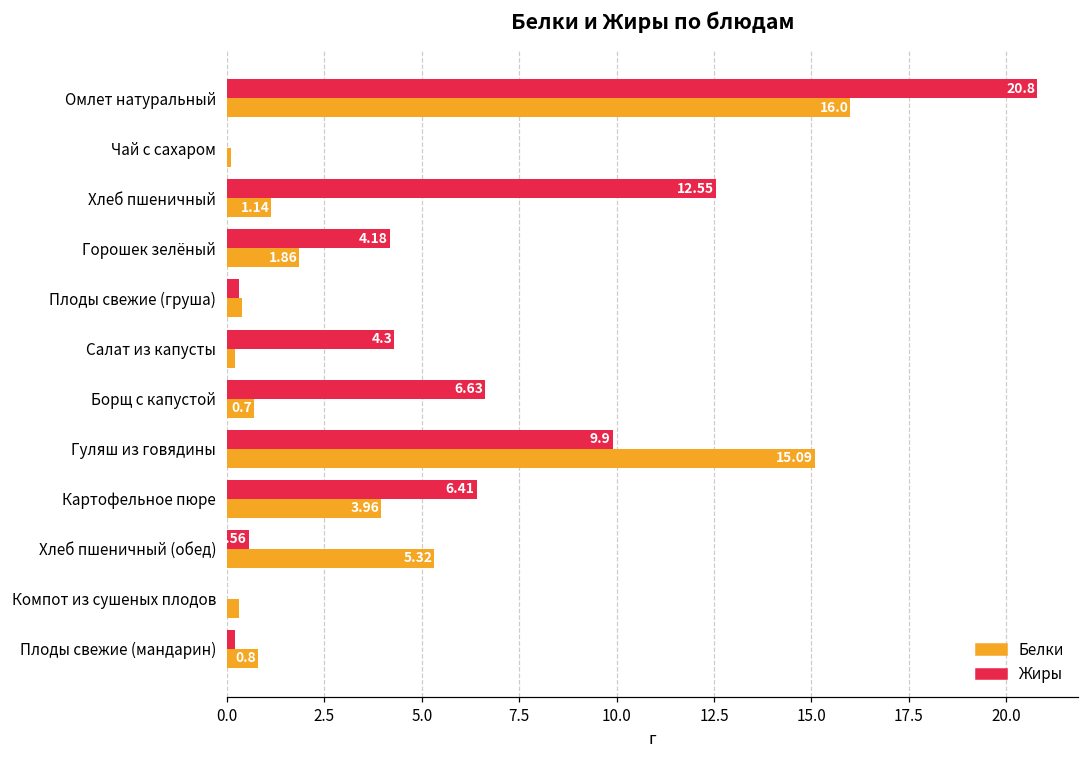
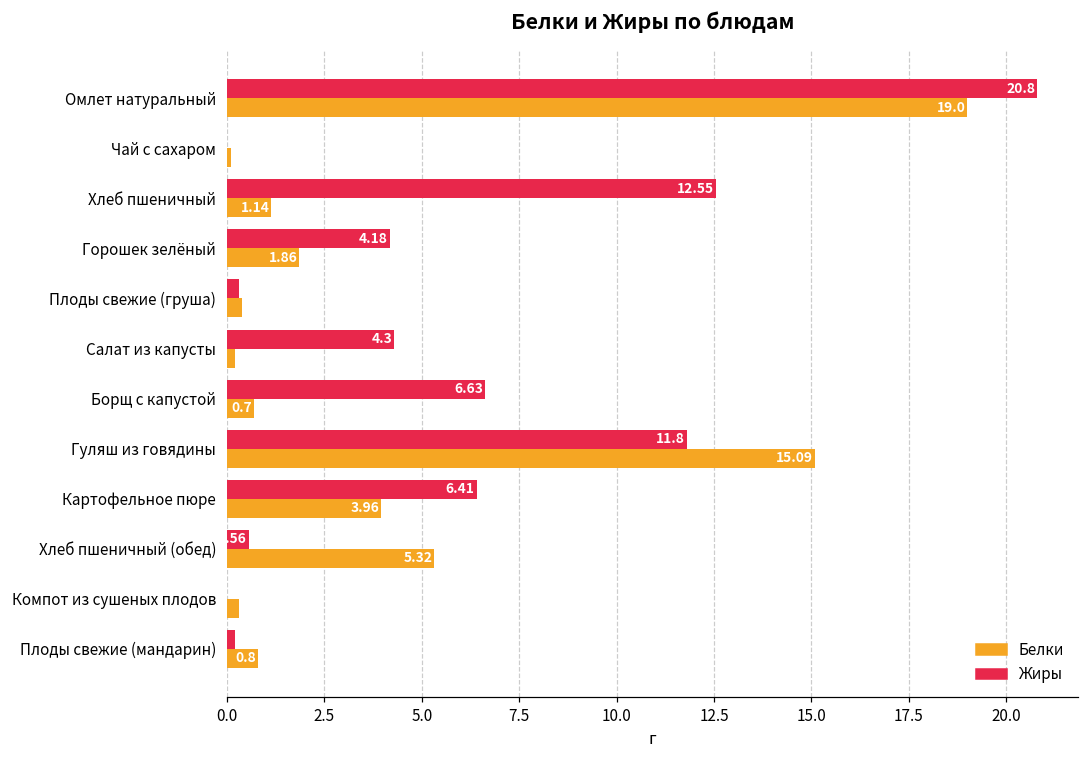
  {
    "Белки": {
-     "Омлет натуральный": 16.0,
+     "Омлет натуральный": 19.0,
      "Хлеб пшеничный": 1.14,
      "Горошек зелёный": 1.86,
      "Борщ с капустой": 0.7,
      "Гуляш из говядины": 15.09,
      "Картофельное пюре": 3.96,
      "Хлеб пшеничный (обед)": 5.32,
      "Плоды свежие (мандарин)": 0.8
    },
    "Жиры": {
      "Омлет натуральный": 20.8,
      "Хлеб пшеничный": 12.55,
      "Горошек зелёный": 4.18,
      "Салат из капусты": 4.3,
      "Борщ с капустой": 6.63,
-     "Гуляш из говядины": 9.9,
+     "Гуляш из говядины": 11.8,
      "Картофельное пюре": 6.41,
      "Хлеб пшеничный (обед)": 0.56
    }
  }
